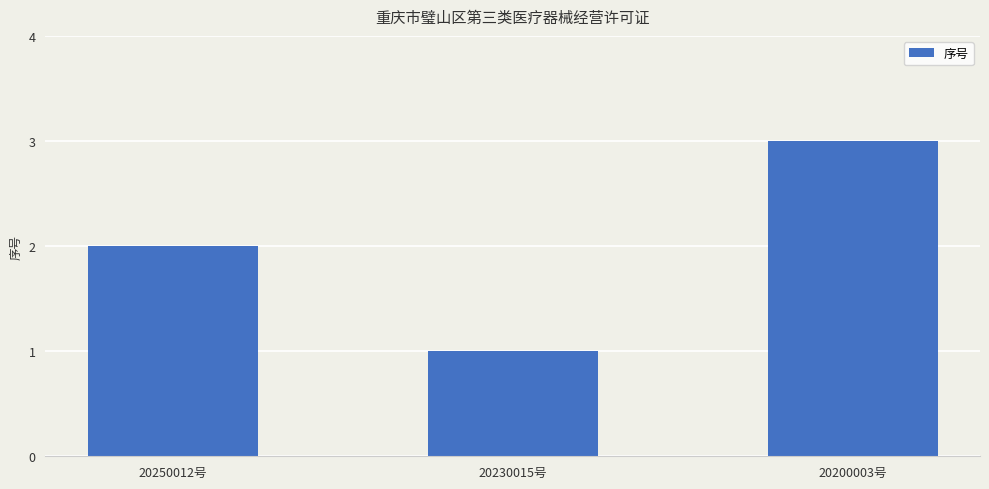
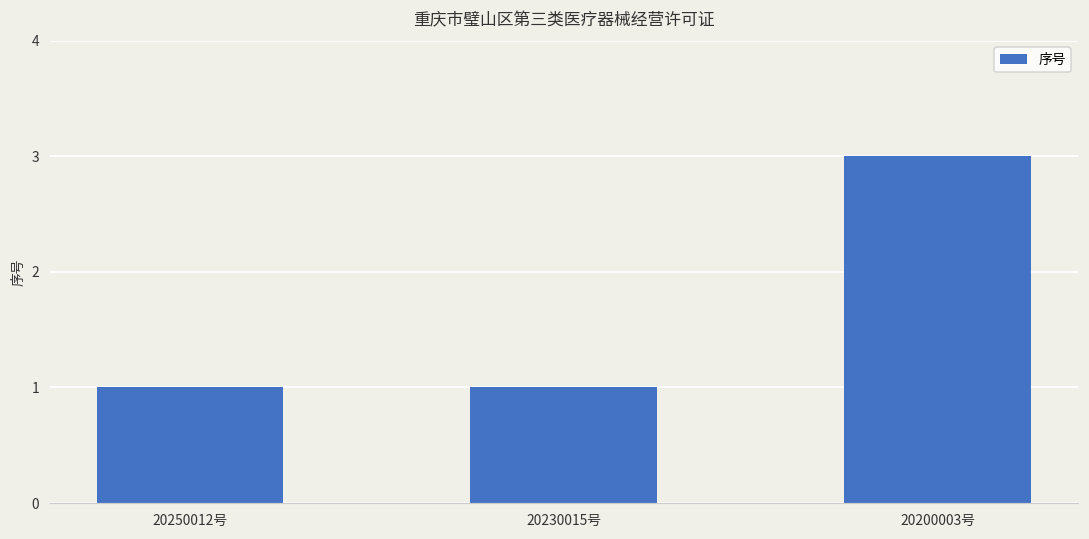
  {
-   "20250012号": 2,
+   "20250012号": 1,
    "20230015号": 1,
    "20200003号": 3
  }
